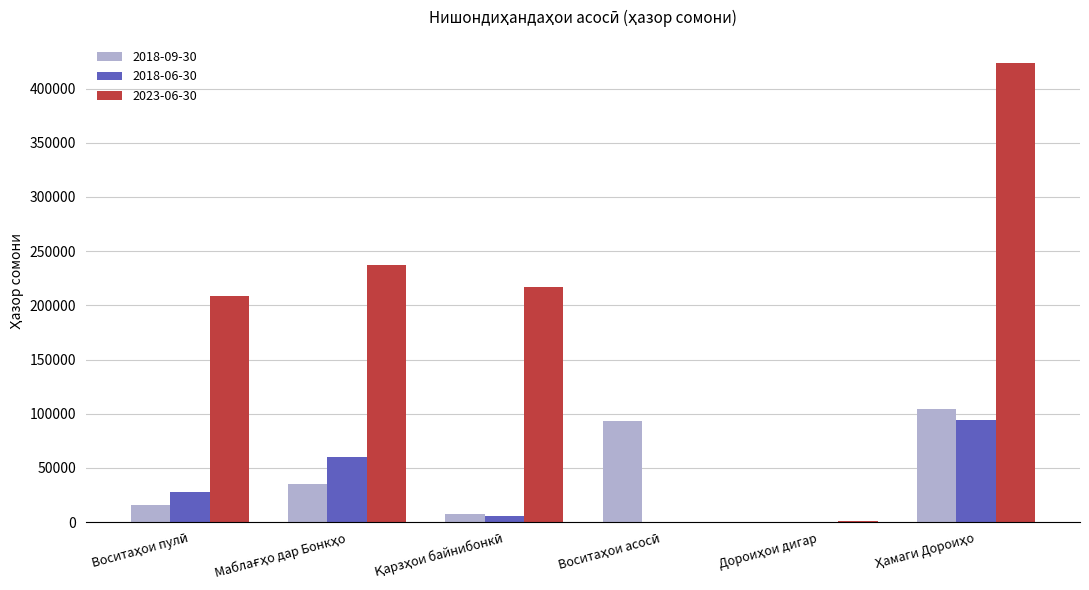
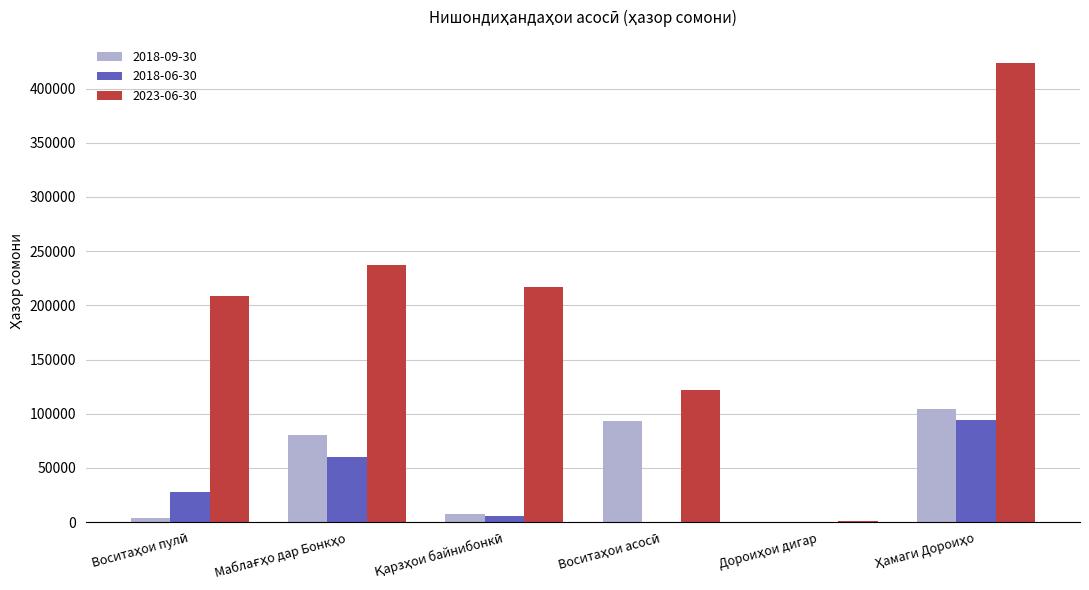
  {
    "2018-09-30": {
-     "Воситаҳои пулӣ": 16000,
-     "Маблағҳо дар Бонкҳо": 35000,
+     "Воситаҳои пулӣ": 4000,
+     "Маблағҳо дар Бонкҳо": 80000,
      "Қарзҳои байнибонкӣ": 8000,
      "Воситаҳои асосӣ": 93000,
      "Ҳамаги Дороиҳо": 104000
    },
    "2018-06-30": {
      "Воситаҳои пулӣ": 28000,
      "Маблағҳо дар Бонкҳо": 60000,
      "Қарзҳои байнибонкӣ": 5000,
      "Ҳамаги Дороиҳо": 94000
    },
    "2023-06-30": {
      "Воситаҳои пулӣ": 209000,
      "Маблағҳо дар Бонкҳо": 238000,
      "Қарзҳои байнибонкӣ": 217000,
-     "Воситаҳои асосӣ": 0,
+     "Воситаҳои асосӣ": 122000,
      "Ҳамаги Дороиҳо": 424000
    }
  }
